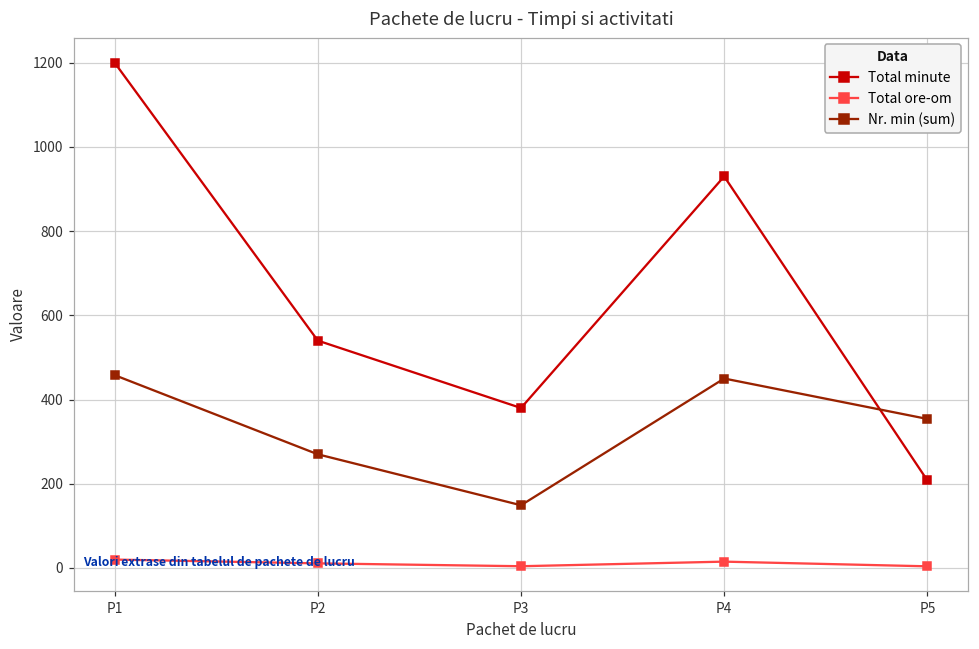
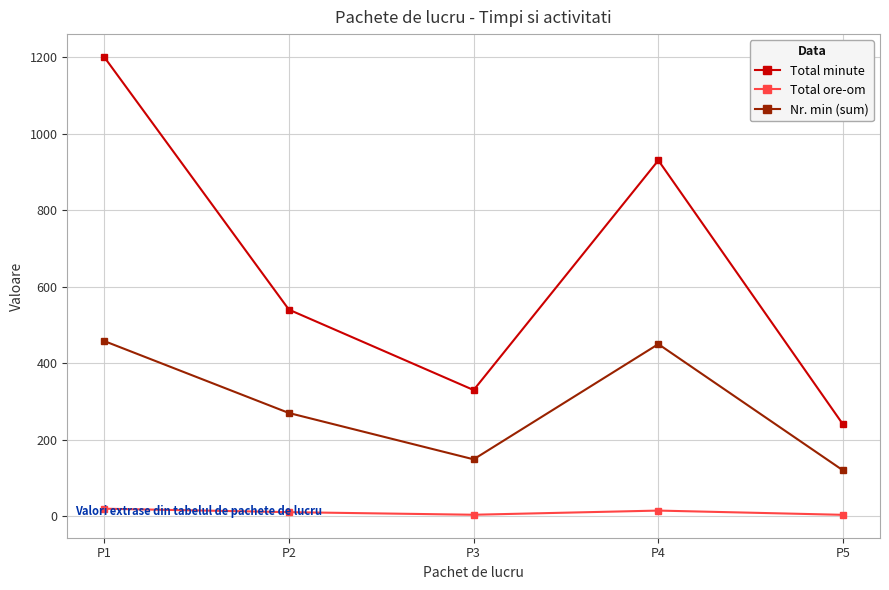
  {
    "Total minute": {
      "P1": 1200,
      "P2": 540,
-     "P3": 380,
+     "P3": 330,
      "P4": 930,
-     "P5": 210
+     "P5": 240
    },
    "Total ore-om": {
      "P1": 20,
      "P2": 10,
      "P3": 0,
      "P4": 20,
      "P5": 0
    },
    "Nr. min (sum)": {
      "P1": 460,
      "P2": 270,
      "P3": 150,
      "P4": 450,
-     "P5": 350
+     "P5": 120
    }
  }
